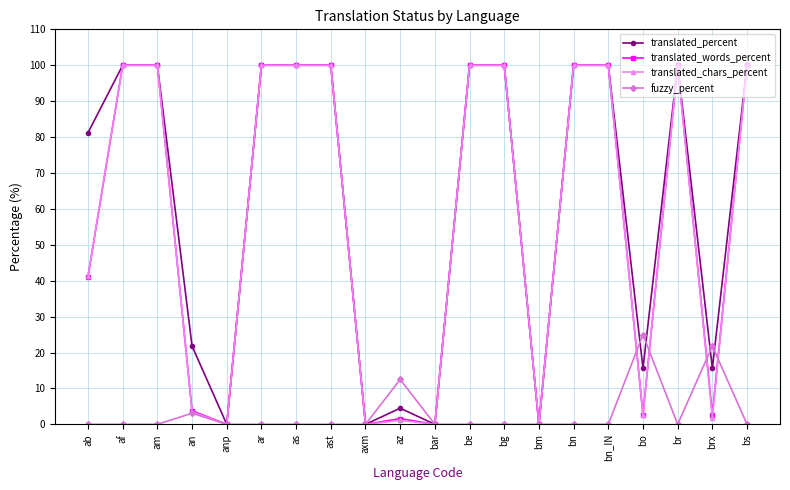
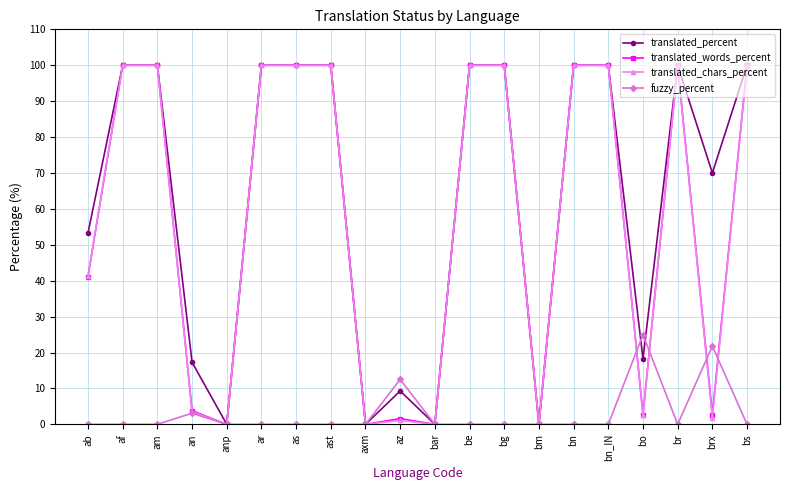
  {
    "translated_percent": {
-     "ab": 81,
-     "an": 22,
-     "az": 5,
-     "bo": 16,
-     "brx": 16
+     "ab": 53,
+     "an": 17,
+     "az": 9,
+     "bo": 18,
+     "brx": 70
    },
    "translated_words_percent": {
      "brx": 3
    }
  }
